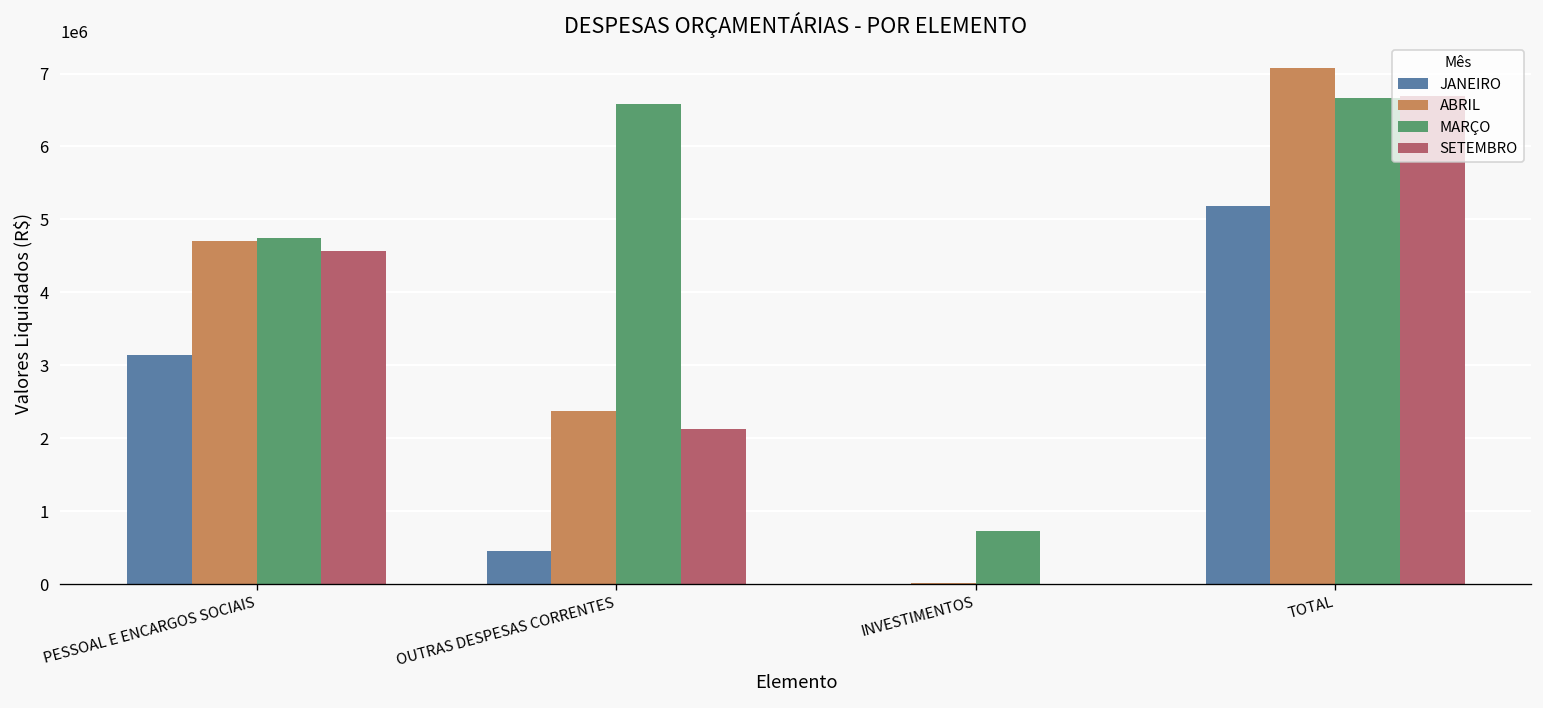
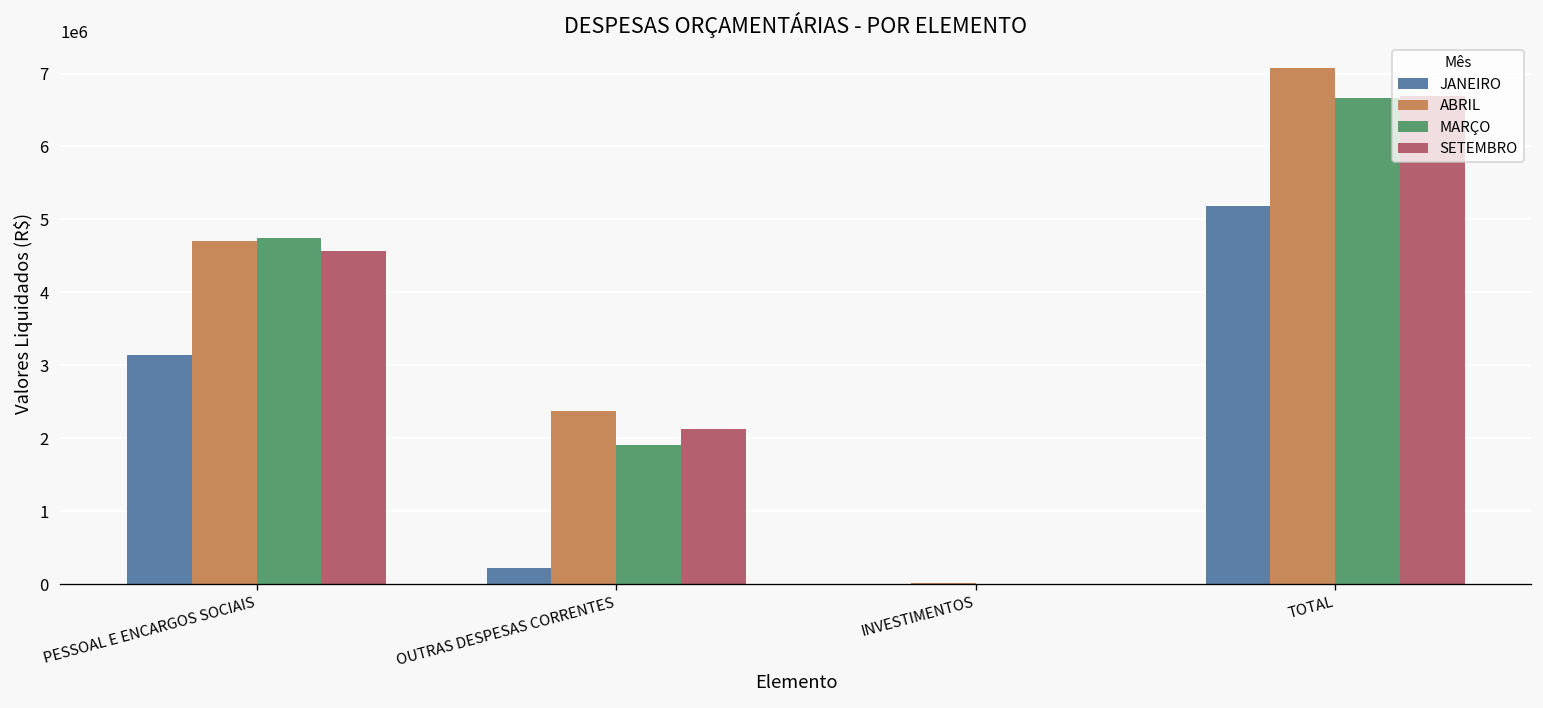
  {
    "JANEIRO": {
      "PESSOAL E ENCARGOS SOCIAIS": 3100000,
-     "OUTRAS DESPESAS CORRENTES": 500000,
+     "OUTRAS DESPESAS CORRENTES": 200000,
      "INVESTIMENTOS": 0,
      "TOTAL": 5200000
    },
    "MARÇO": {
      "PESSOAL E ENCARGOS SOCIAIS": 4800000,
-     "OUTRAS DESPESAS CORRENTES": 6600000,
-     "INVESTIMENTOS": 700000,
+     "OUTRAS DESPESAS CORRENTES": 1900000,
+     "INVESTIMENTOS": 0,
      "TOTAL": 6700000
    }
  }
